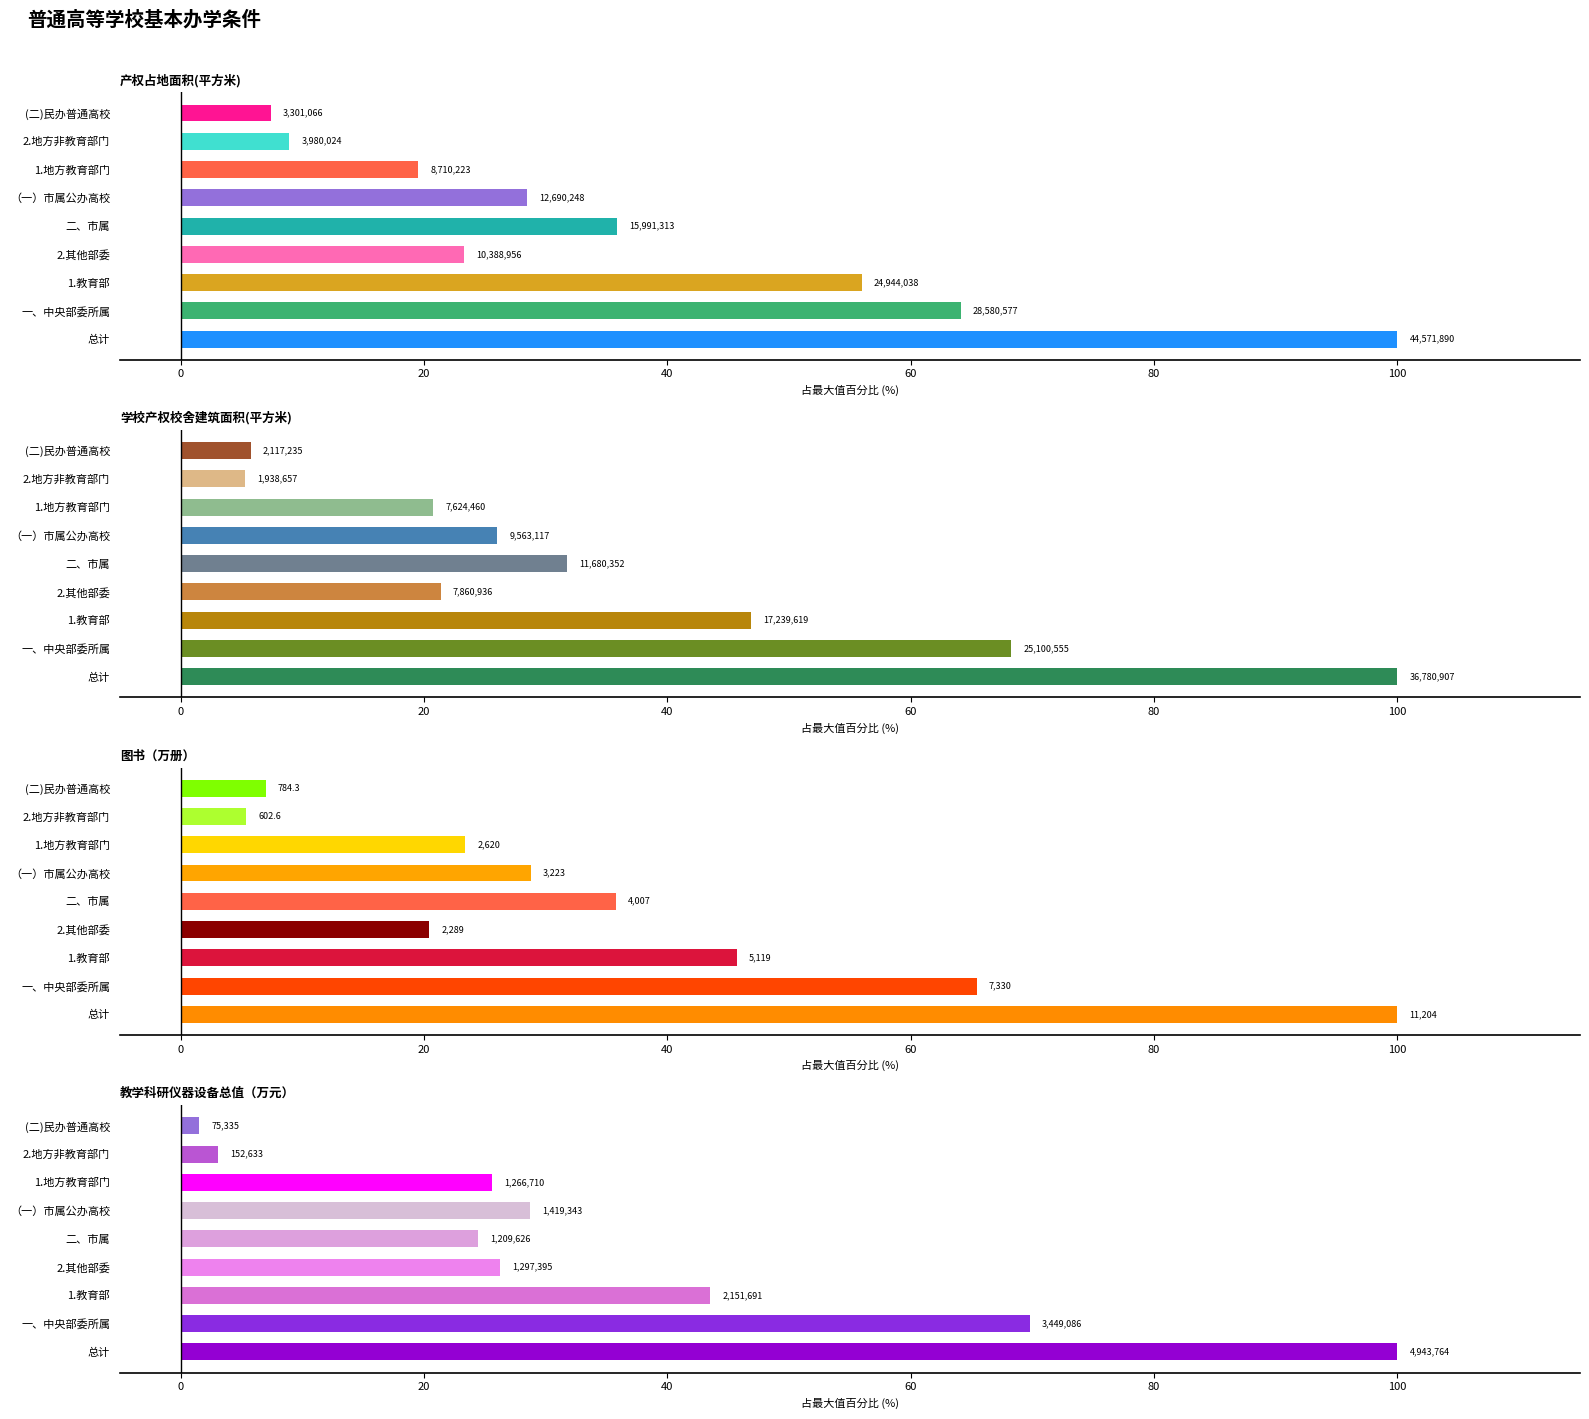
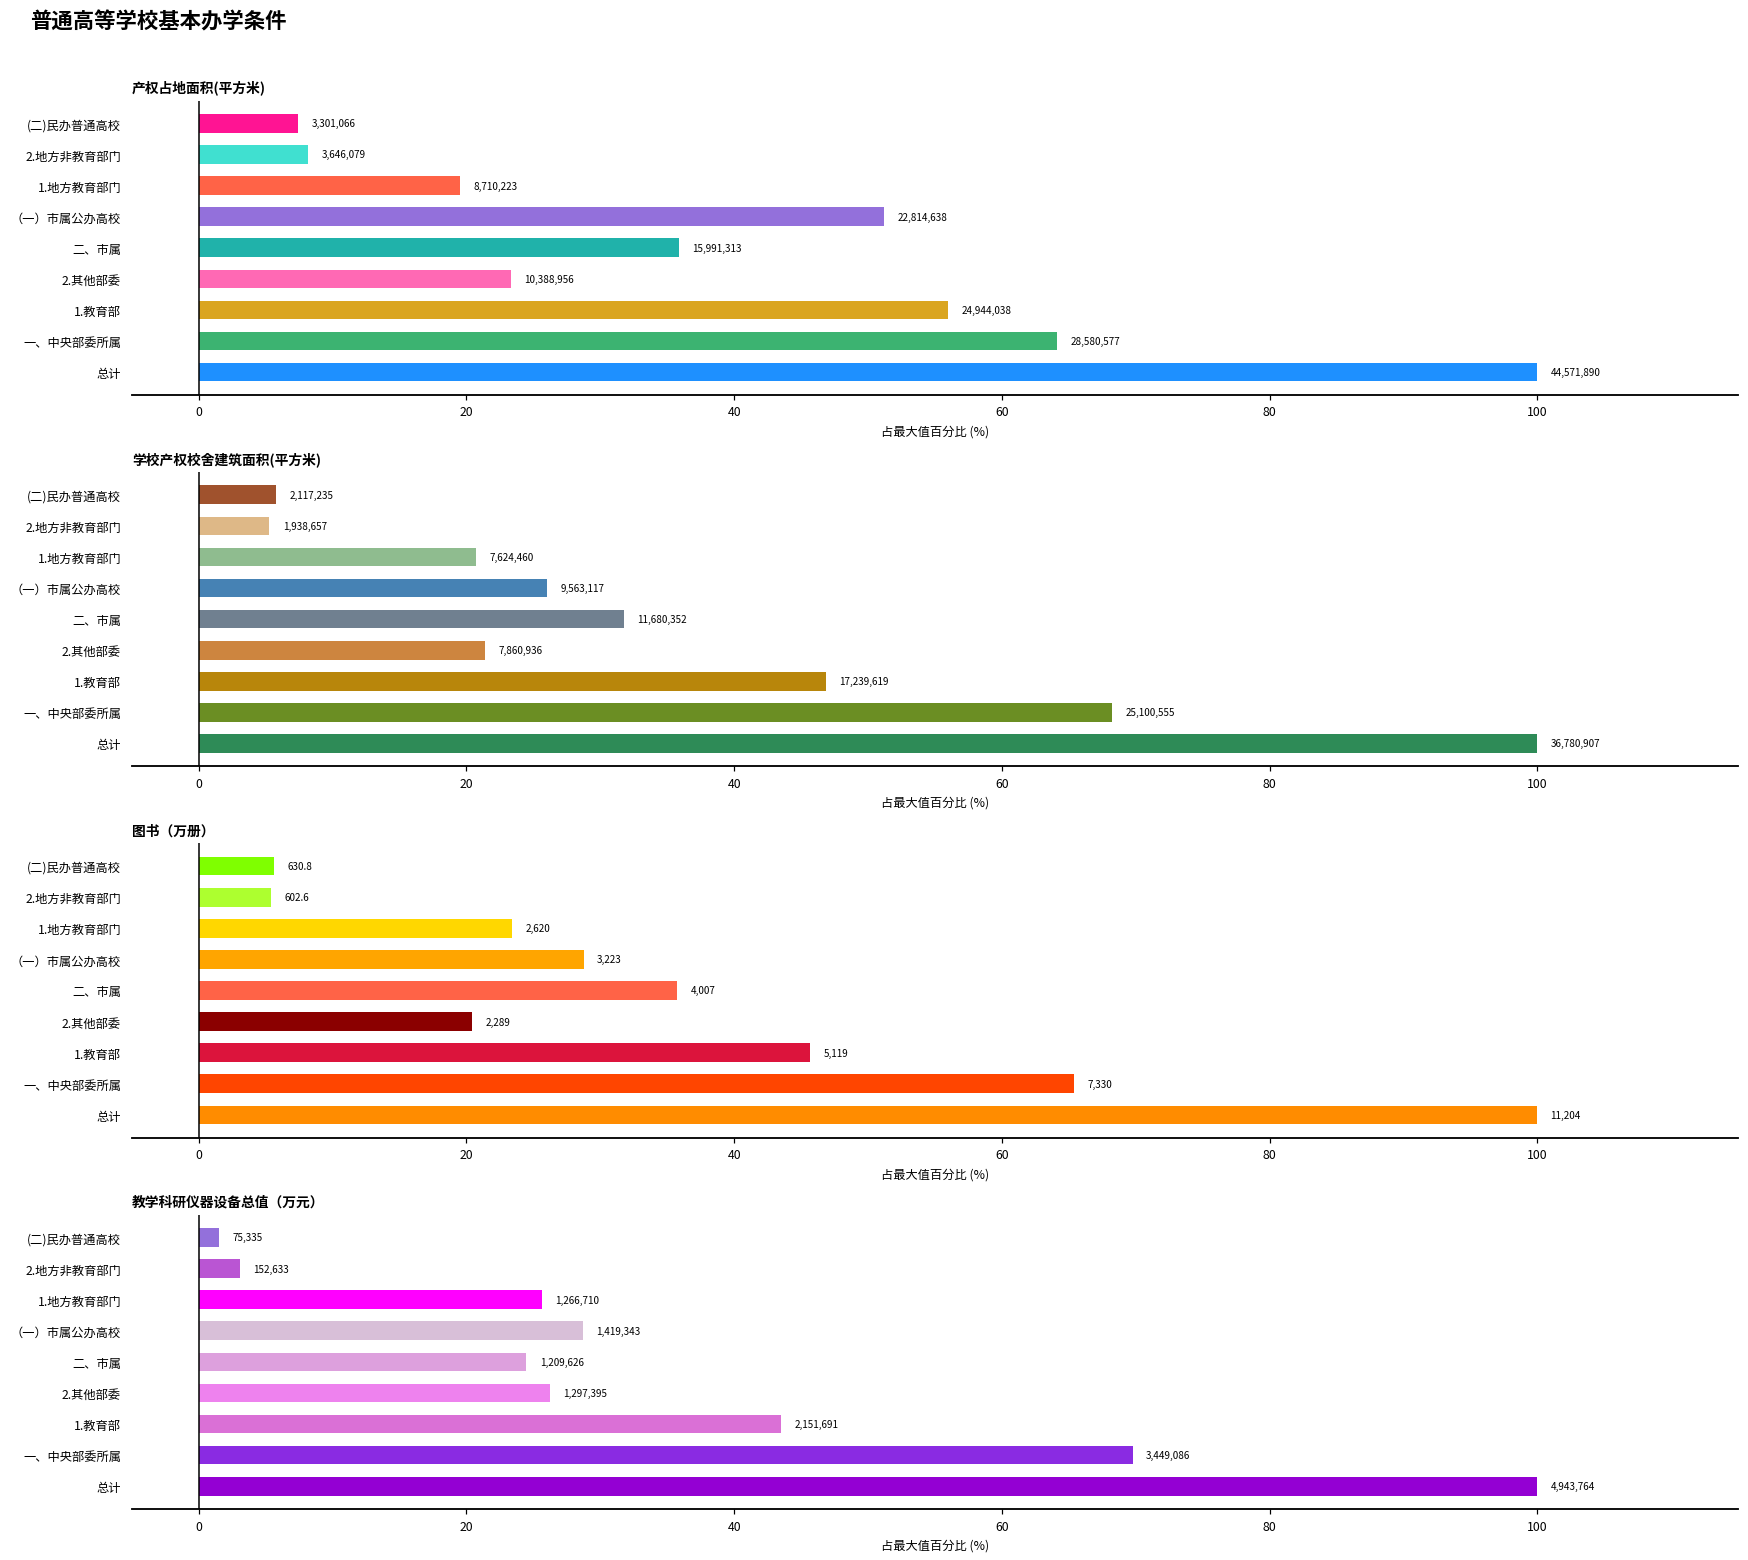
  {
    "产权占地面积(平方米)": {
-     "2.地方非教育部门": "3,980,024",
-     "（一）市属公办高校": "12,690,248"
+     "2.地方非教育部门": "3,646,079",
+     "（一）市属公办高校": "22,814,638"
    },
    "图书（万册）": {
-     "(二)民办普通高校": "784.3"
+     "(二)民办普通高校": "630.8"
    }
  }
